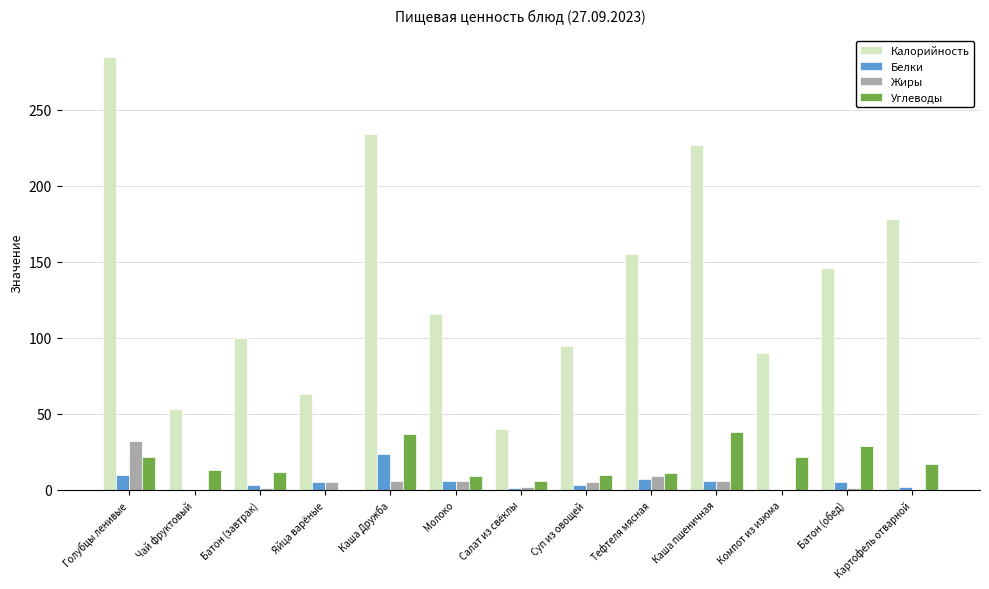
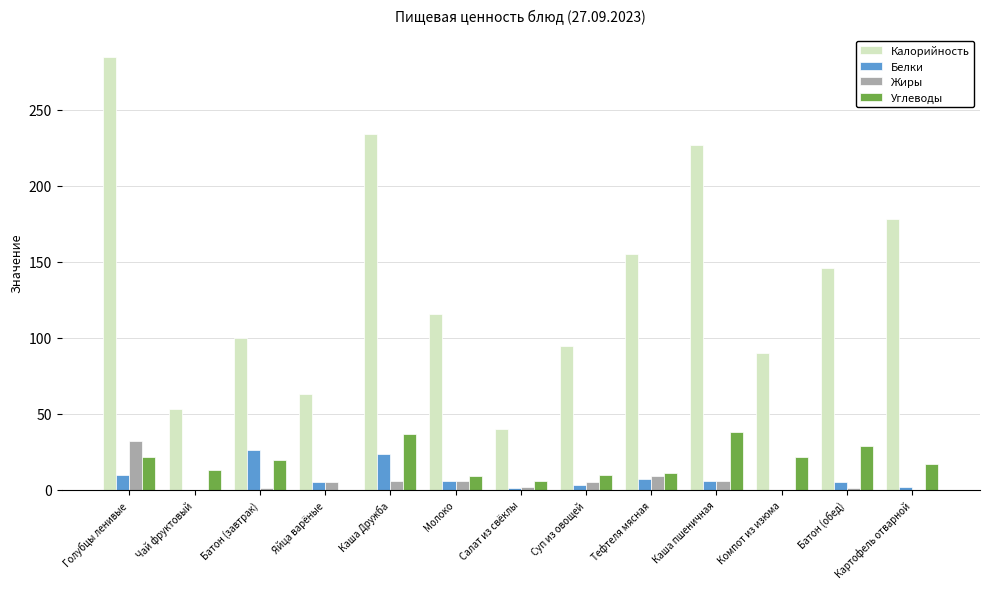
  {
    "Калорийность": {
      "Голубцы ленивые": 285,
      "Чай фруктовый": 53,
      "Батон (завтрак)": 100,
      "Яйца варёные": 63,
      "Каша Дружба": 234,
      "Молоко": 116,
      "Салат из свёклы": 40,
      "Суп из овощей": 95,
      "Тефтеля мясная": 155,
      "Каша пшеничная": 227,
      "Компот из изюма": 90,
      "Батон (обед)": 146,
      "Картофель отварной": 178
    },
    "Белки": {
      "Голубцы ленивые": 10,
      "Чай фруктовый": 0,
-     "Батон (завтрак)": 3,
+     "Батон (завтрак)": 26,
      "Яйца варёные": 5,
      "Каша Дружба": 24,
      "Молоко": 6,
      "Суп из овощей": 3,
      "Тефтеля мясная": 7,
      "Каша пшеничная": 6,
      "Компот из изюма": 0,
      "Батон (обед)": 5,
      "Картофель отварной": 2
    },
    "Жиры": {
      "Голубцы ленивые": 32,
      "Чай фруктовый": 0,
      "Яйца варёные": 5,
      "Каша Дружба": 6,
      "Молоко": 6,
      "Салат из свёклы": 2,
      "Суп из овощей": 5,
      "Тефтеля мясная": 9,
      "Каша пшеничная": 6,
      "Компот из изюма": 0,
      "Картофель отварной": 0
    },
    "Углеводы": {
      "Голубцы ленивые": 22,
      "Чай фруктовый": 13,
-     "Батон (завтрак)": 12,
+     "Батон (завтрак)": 20,
      "Яйца варёные": 0,
      "Каша Дружба": 37,
      "Молоко": 9,
      "Салат из свёклы": 6,
      "Суп из овощей": 10,
      "Тефтеля мясная": 11,
      "Каша пшеничная": 38,
      "Компот из изюма": 22,
      "Батон (обед)": 29,
      "Картофель отварной": 17
    }
  }
